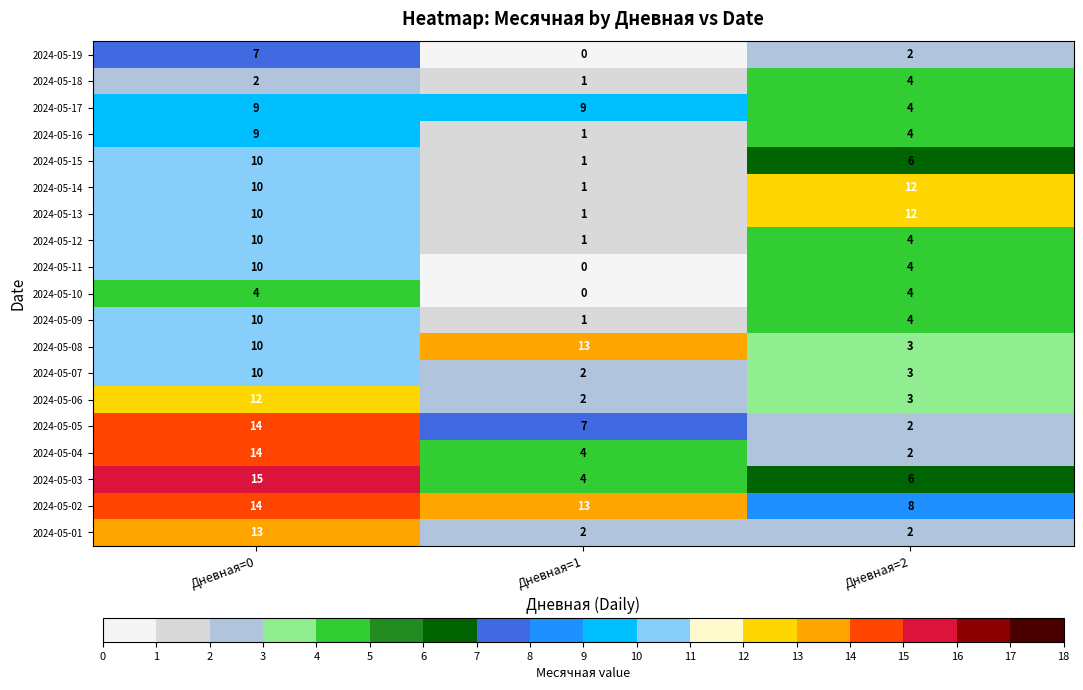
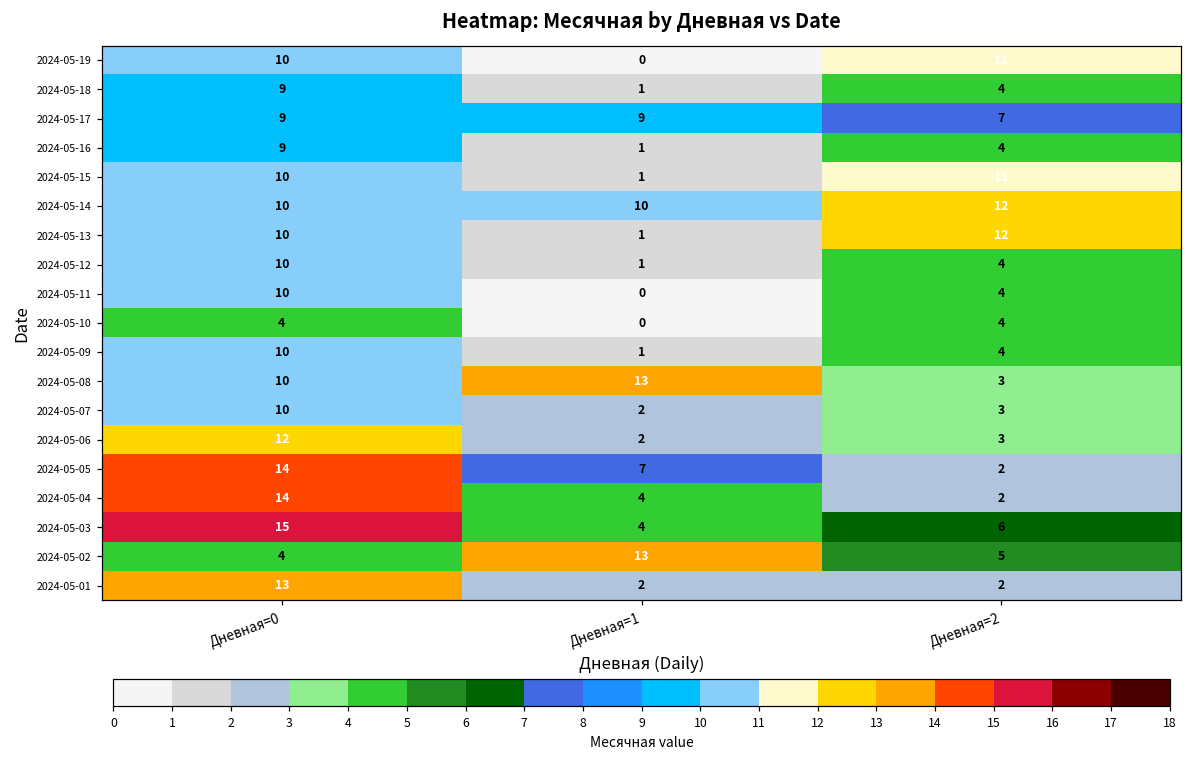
  {
    "2024-05-19": {
-     "Дневная=0": 7,
+     "Дневная=0": 10,
      "Дневная=1": 0,
-     "Дневная=2": 2
+     "Дневная=2": 11
    },
    "2024-05-18": {
-     "Дневная=0": 2,
+     "Дневная=0": 9,
      "Дневная=1": 1,
      "Дневная=2": 4
    },
    "2024-05-17": {
      "Дневная=0": 9,
      "Дневная=1": 9,
-     "Дневная=2": 4
+     "Дневная=2": 7
    },
    "2024-05-16": {
      "Дневная=0": 9,
      "Дневная=1": 1,
      "Дневная=2": 4
    },
    "2024-05-15": {
      "Дневная=0": 10,
      "Дневная=1": 1,
-     "Дневная=2": 6
+     "Дневная=2": 11
    },
    "2024-05-14": {
      "Дневная=0": 10,
-     "Дневная=1": 1,
+     "Дневная=1": 10,
      "Дневная=2": 12
    },
    "2024-05-13": {
      "Дневная=0": 10,
      "Дневная=1": 1,
      "Дневная=2": 12
    },
    "2024-05-12": {
      "Дневная=0": 10,
      "Дневная=1": 1,
      "Дневная=2": 4
    },
    "2024-05-11": {
      "Дневная=0": 10,
      "Дневная=1": 0,
      "Дневная=2": 4
    },
    "2024-05-10": {
      "Дневная=0": 4,
      "Дневная=1": 0,
      "Дневная=2": 4
    },
    "2024-05-09": {
      "Дневная=0": 10,
      "Дневная=1": 1,
      "Дневная=2": 4
    },
    "2024-05-08": {
      "Дневная=0": 10,
      "Дневная=1": 13,
      "Дневная=2": 3
    },
    "2024-05-07": {
      "Дневная=0": 10,
      "Дневная=1": 2,
      "Дневная=2": 3
    },
    "2024-05-06": {
      "Дневная=0": 12,
      "Дневная=1": 2,
      "Дневная=2": 3
    },
    "2024-05-05": {
      "Дневная=0": 14,
      "Дневная=1": 7,
      "Дневная=2": 2
    },
    "2024-05-04": {
      "Дневная=0": 14,
      "Дневная=1": 4,
      "Дневная=2": 2
    },
    "2024-05-03": {
      "Дневная=0": 15,
      "Дневная=1": 4,
      "Дневная=2": 6
    },
    "2024-05-02": {
-     "Дневная=0": 14,
+     "Дневная=0": 4,
      "Дневная=1": 13,
-     "Дневная=2": 8
+     "Дневная=2": 5
    },
    "2024-05-01": {
      "Дневная=0": 13,
      "Дневная=1": 2,
      "Дневная=2": 2
    }
  }
